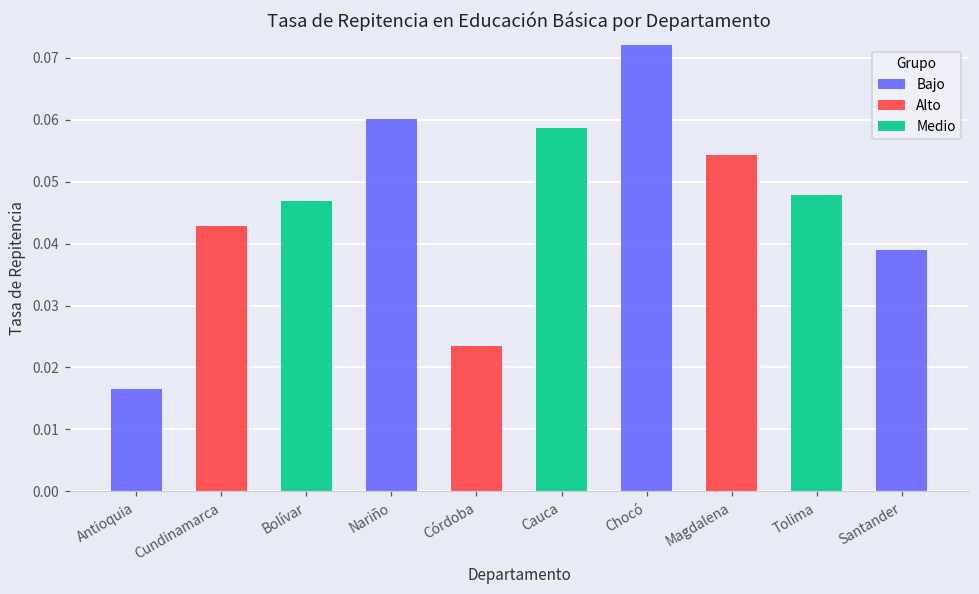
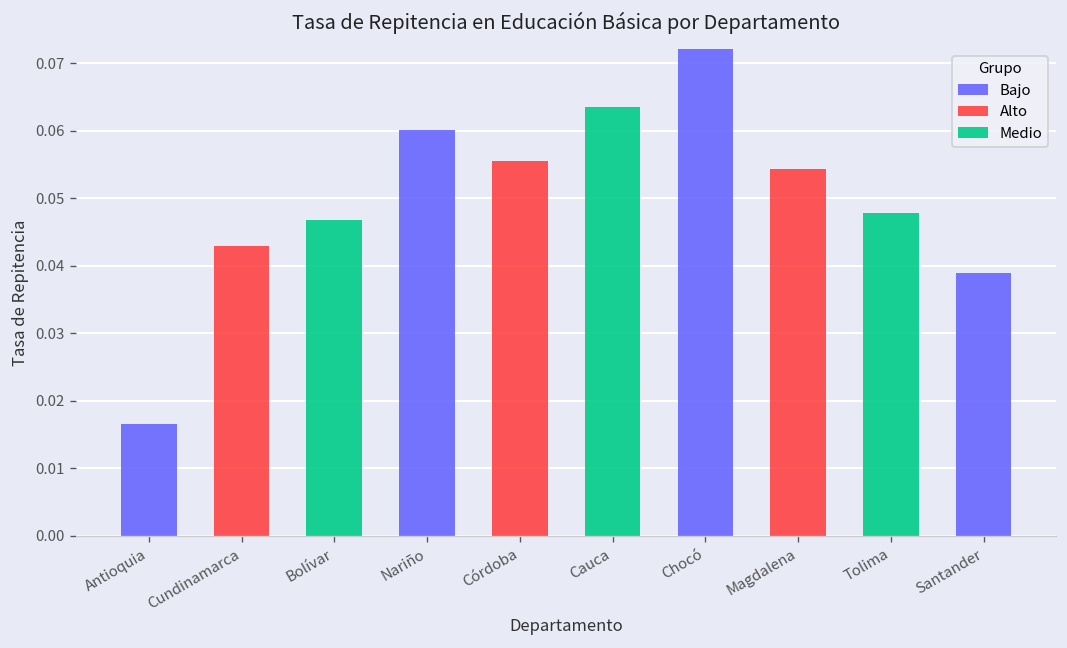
  {
    "Bajo": {
      "Antioquia": 0.017,
      "Cundinamarca": 0.000,
      "Bolívar": 0.000,
      "Nariño": 0.060,
      "Córdoba": 0.000,
      "Cauca": 0.000,
      "Chocó": 0.072,
      "Magdalena": 0.000,
      "Tolima": 0.000,
      "Santander": 0.039
    },
    "Alto": {
-     "Córdoba": 0.024
+     "Córdoba": 0.055
    },
    "Medio": {
      "Antioquia": 0.000,
      "Cundinamarca": 0.000,
      "Bolívar": 0.047,
      "Nariño": 0.000,
      "Córdoba": 0.000,
-     "Cauca": 0.059,
+     "Cauca": 0.064,
      "Chocó": 0.000,
      "Magdalena": 0.000,
      "Tolima": 0.048,
      "Santander": 0.000
    }
  }
